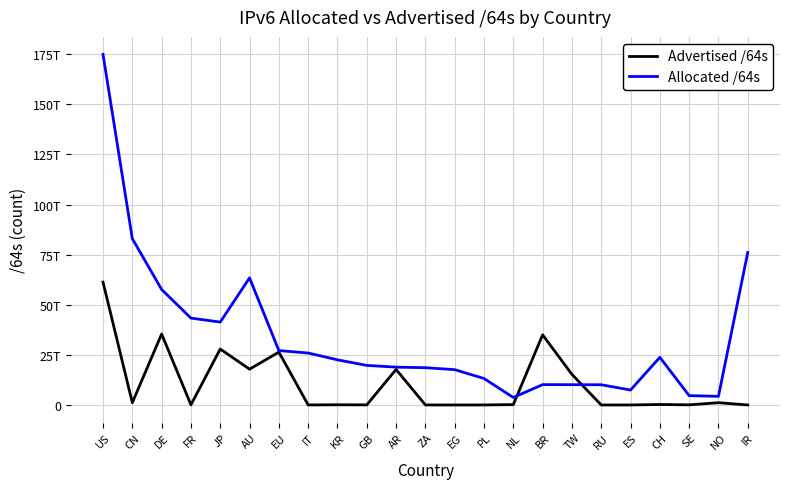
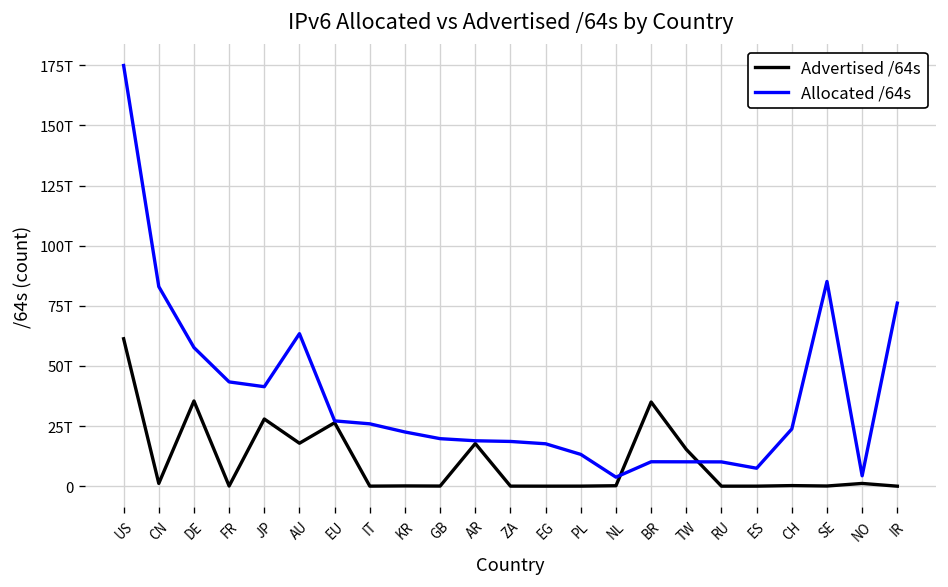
  {
    "Advertised /64s": {
      "US": "61T",
      "CN": "1T",
      "DE": "35T",
      "FR": "0T",
      "JP": "28T",
      "AU": "18T",
      "IT": "0T",
      "KR": "0T",
      "GB": "0T",
      "ZA": "0T",
      "EG": "0T",
      "PL": "0T",
      "NL": "0T",
      "BR": "35T",
      "TW": "15T",
      "RU": "0T",
      "ES": "0T",
      "CH": "0T",
      "SE": "0T",
      "NO": "1T",
      "IR": "0T"
    },
    "Allocated /64s": {
      "US": "175T",
      "CN": "83T",
      "DE": "58T",
      "FR": "43T",
      "JP": "41T",
      "AU": "63T",
      "IT": "26T",
      "KR": "23T",
      "GB": "20T",
      "ZA": "19T",
      "EG": "18T",
      "PL": "13T",
      "NL": "4T",
      "BR": "10T",
      "TW": "10T",
      "RU": "10T",
      "ES": "7T",
      "CH": "24T",
-     "SE": "5T",
+     "SE": "85T",
      "NO": "4T",
      "IR": "76T"
    }
  }
